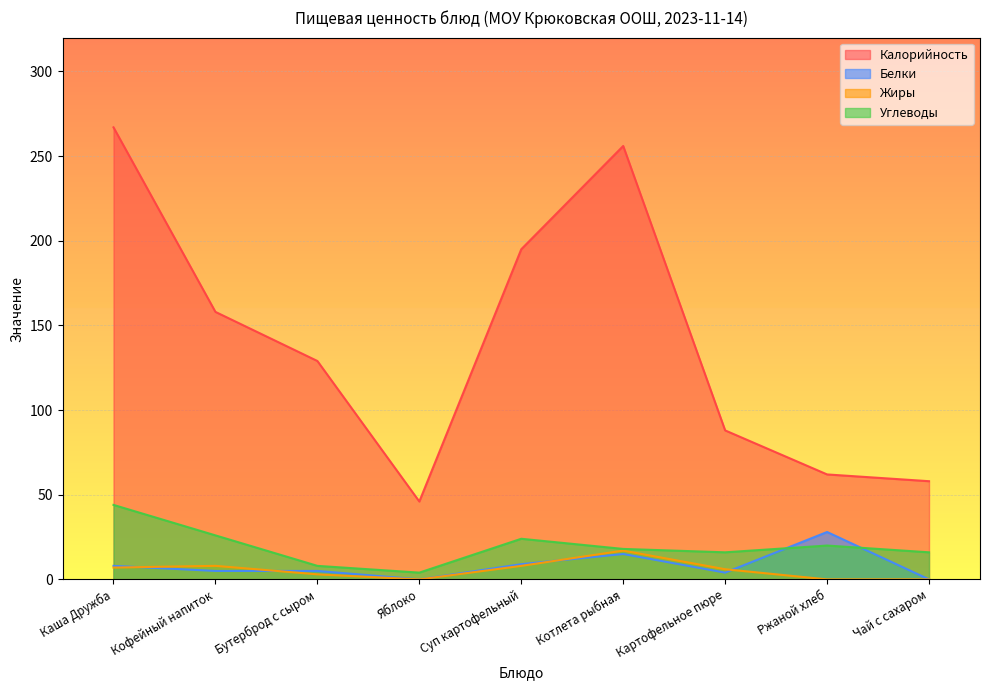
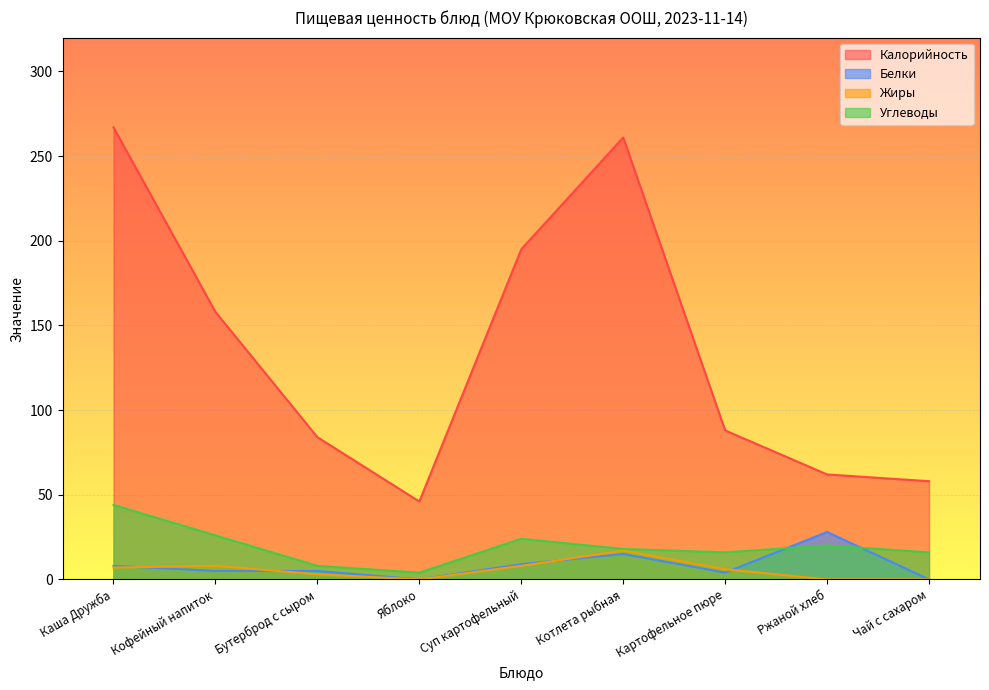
  {
    "Калорийность": {
      "Каша Дружба": 267,
      "Кофейный напиток": 158,
-     "Бутерброд с сыром": 129,
+     "Бутерброд с сыром": 84,
      "Яблоко": 46,
      "Суп картофельный": 195,
-     "Котлета рыбная": 256,
+     "Котлета рыбная": 261,
      "Картофельное пюре": 88,
      "Ржаной хлеб": 62,
      "Чай с сахаром": 58
    },
    "Белки": {
      "Кофейный напиток": 5,
      "Бутерброд с сыром": 5,
      "Котлета рыбная": 15,
      "Картофельное пюре": 4,
      "Ржаной хлеб": 28
    },
    "Жиры": {
      "Кофейный напиток": 8,
      "Бутерброд с сыром": 3,
      "Картофельное пюре": 6,
      "Ржаной хлеб": 0
    },
    "Углеводы": {
      "Каша Дружба": 44,
      "Кофейный напиток": 26,
      "Бутерброд с сыром": 8,
      "Яблоко": 4,
      "Суп картофельный": 24,
      "Картофельное пюре": 16,
      "Ржаной хлеб": 20,
      "Чай с сахаром": 16
    }
  }
